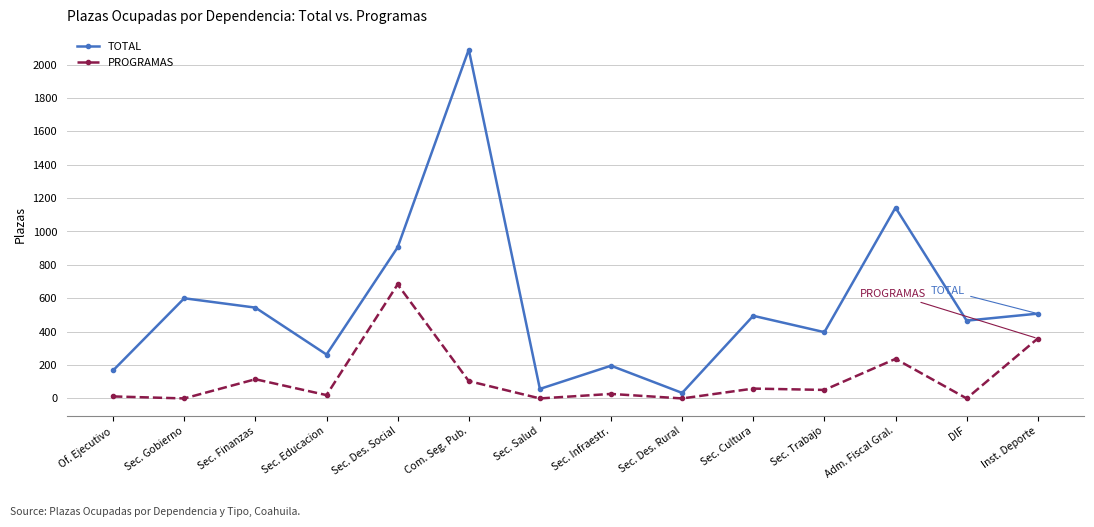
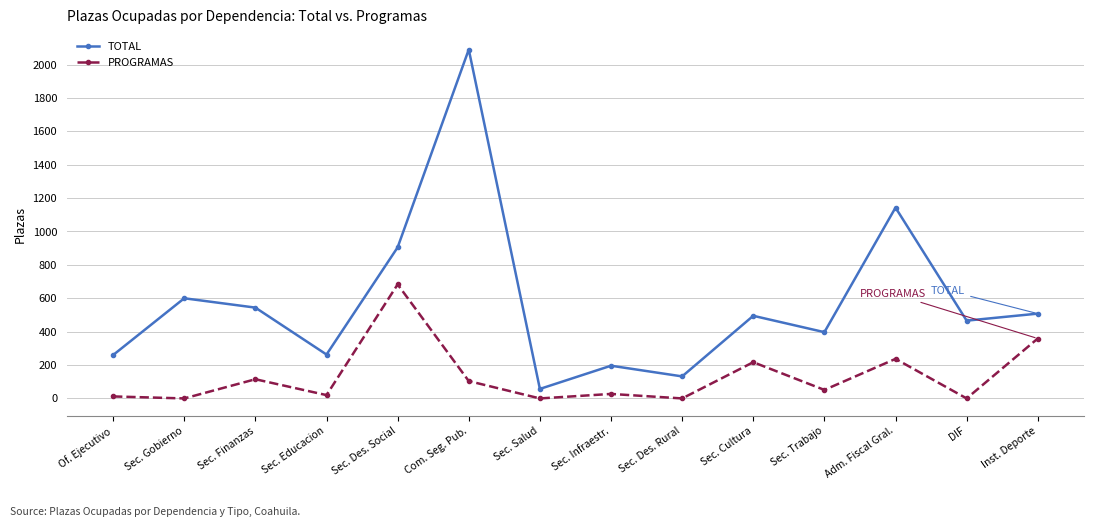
  {
    "TOTAL": {
-     "Of. Ejecutivo": 170,
+     "Of. Ejecutivo": 260,
      "Sec. Gobierno": 600,
      "Sec. Finanzas": 540,
      "Sec. Educacion": 260,
      "Sec. Des. Social": 910,
      "Com. Seg. Pub.": 2090,
      "Sec. Salud": 60,
      "Sec. Infraestr.": 200,
-     "Sec. Des. Rural": 30,
+     "Sec. Des. Rural": 130,
      "Sec. Cultura": 500,
      "Sec. Trabajo": 400,
      "Adm. Fiscal Gral.": 1140,
      "DIF": 470,
      "Inst. Deporte": 510
    },
    "PROGRAMAS": {
      "Of. Ejecutivo": 10,
      "Sec. Gobierno": 0,
      "Sec. Finanzas": 120,
      "Sec. Educacion": 20,
      "Sec. Des. Social": 680,
      "Com. Seg. Pub.": 100,
      "Sec. Salud": 0,
      "Sec. Infraestr.": 30,
      "Sec. Des. Rural": 0,
-     "Sec. Cultura": 60,
+     "Sec. Cultura": 220,
      "Sec. Trabajo": 50,
      "Adm. Fiscal Gral.": 240,
      "DIF": 0,
      "Inst. Deporte": 360
    }
  }
